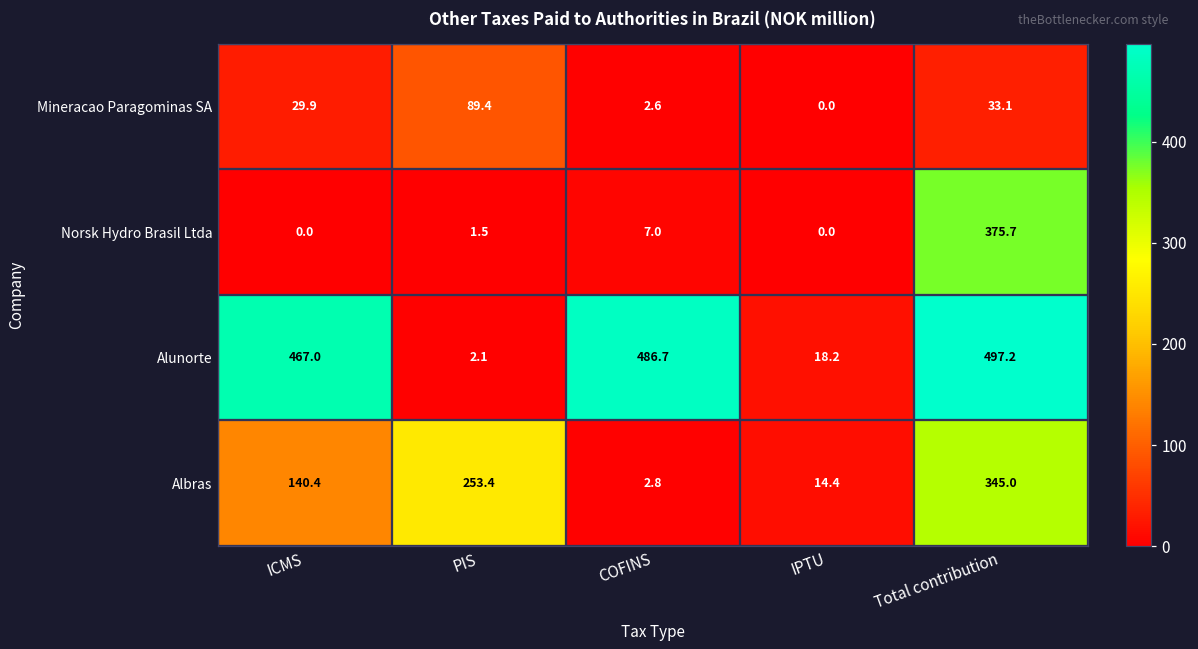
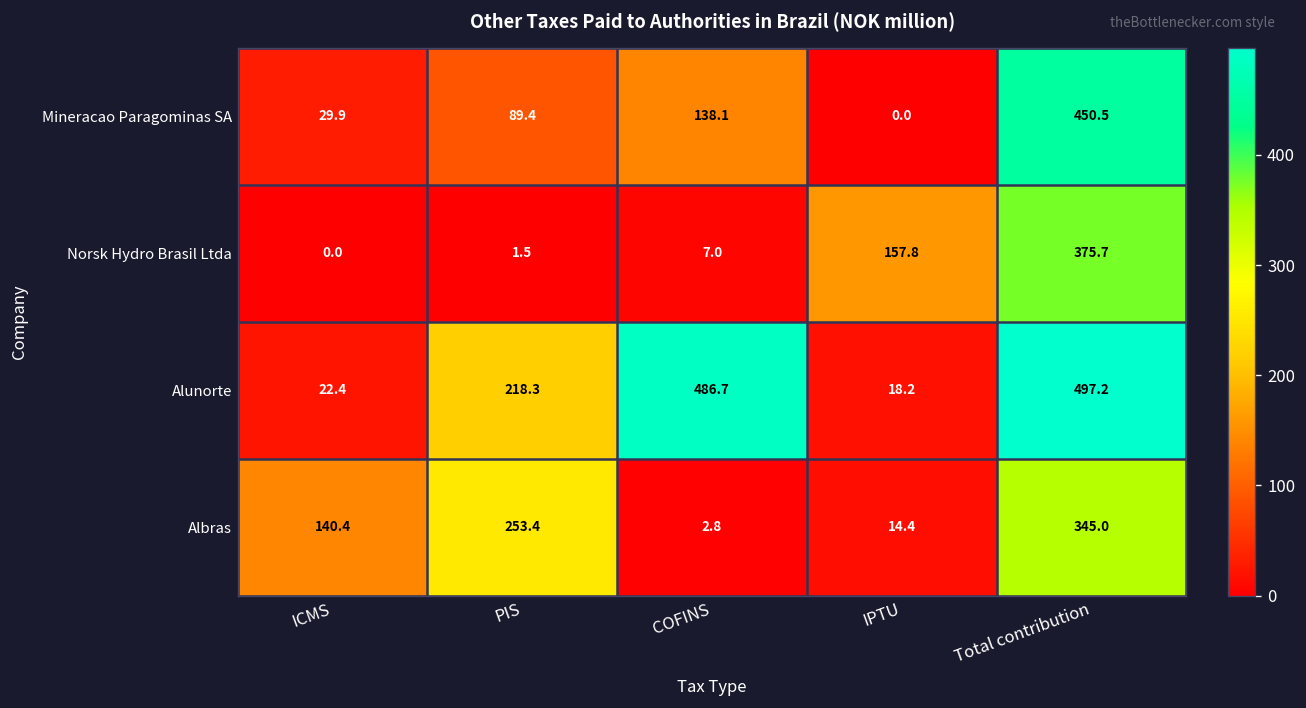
  {
    "Mineracao Paragominas SA": {
      "ICMS": 29.9,
      "PIS": 89.4,
-     "COFINS": 2.6,
+     "COFINS": 138.1,
      "IPTU": 0.0,
-     "Total contribution": 33.1
+     "Total contribution": 450.5
    },
    "Norsk Hydro Brasil Ltda": {
      "ICMS": 0.0,
      "PIS": 1.5,
      "COFINS": 7.0,
-     "IPTU": 0.0,
+     "IPTU": 157.8,
      "Total contribution": 375.7
    },
    "Alunorte": {
-     "ICMS": 467.0,
-     "PIS": 2.1,
+     "ICMS": 22.4,
+     "PIS": 218.3,
      "COFINS": 486.7,
      "IPTU": 18.2,
      "Total contribution": 497.2
    },
    "Albras": {
      "ICMS": 140.4,
      "PIS": 253.4,
      "COFINS": 2.8,
      "IPTU": 14.4,
      "Total contribution": 345.0
    }
  }
